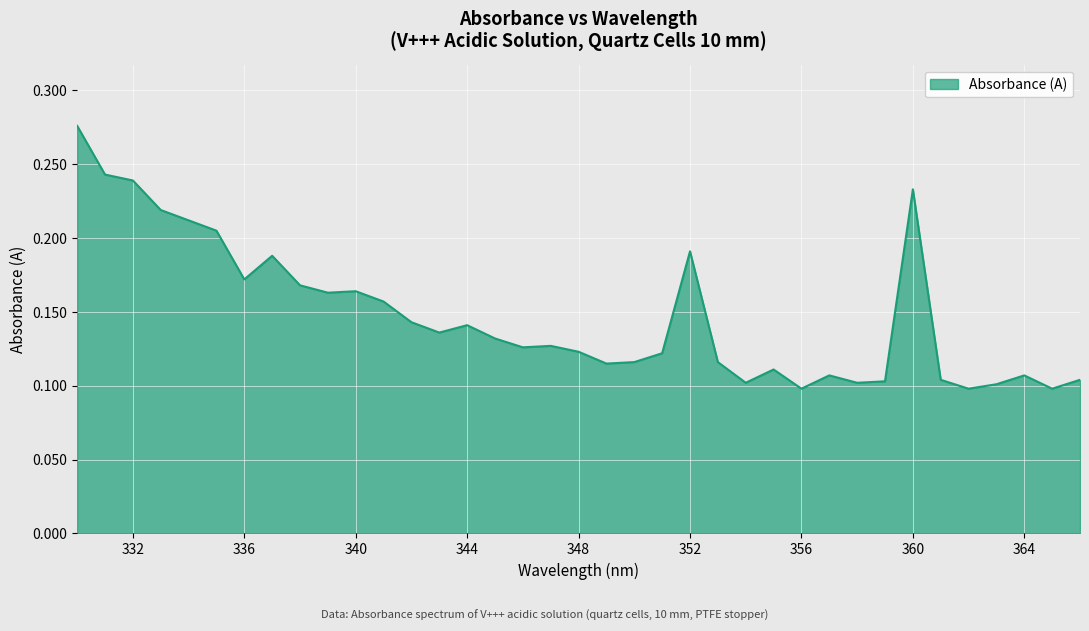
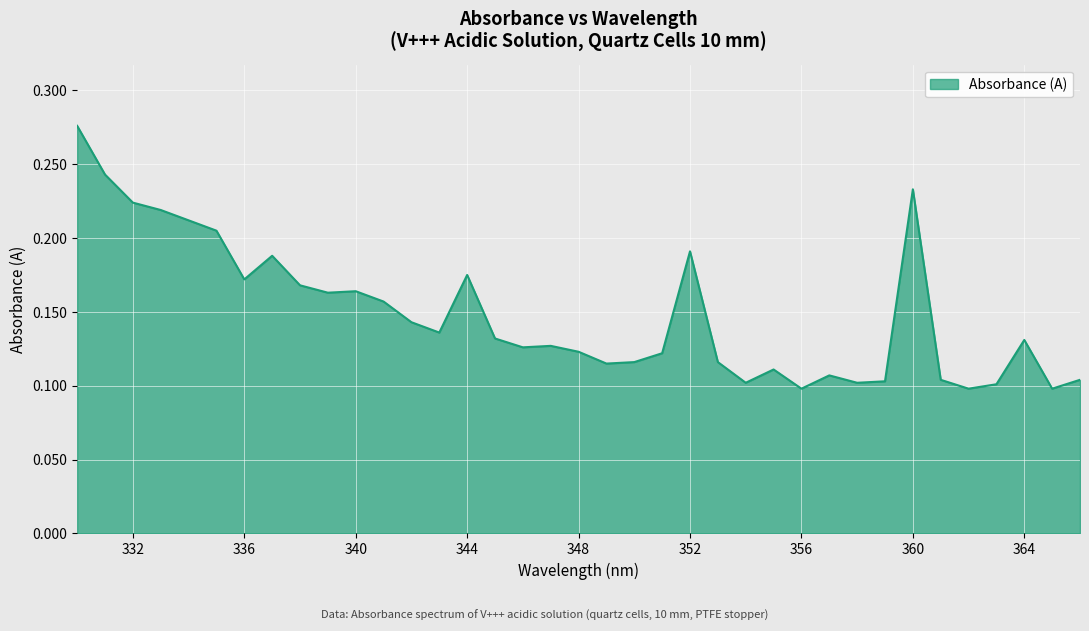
  {
-   "332": 0.239,
+   "332": 0.224,
    "336": 0.172,
    "340": 0.164,
-   "344": 0.141,
+   "344": 0.175,
    "348": 0.123,
    "352": 0.191,
    "356": 0.098,
    "360": 0.233,
-   "364": 0.107
+   "364": 0.131
  }
